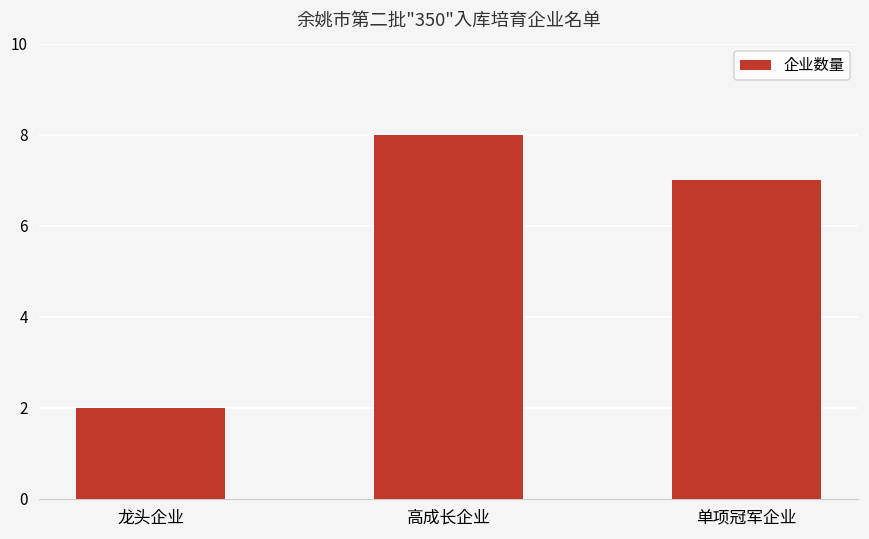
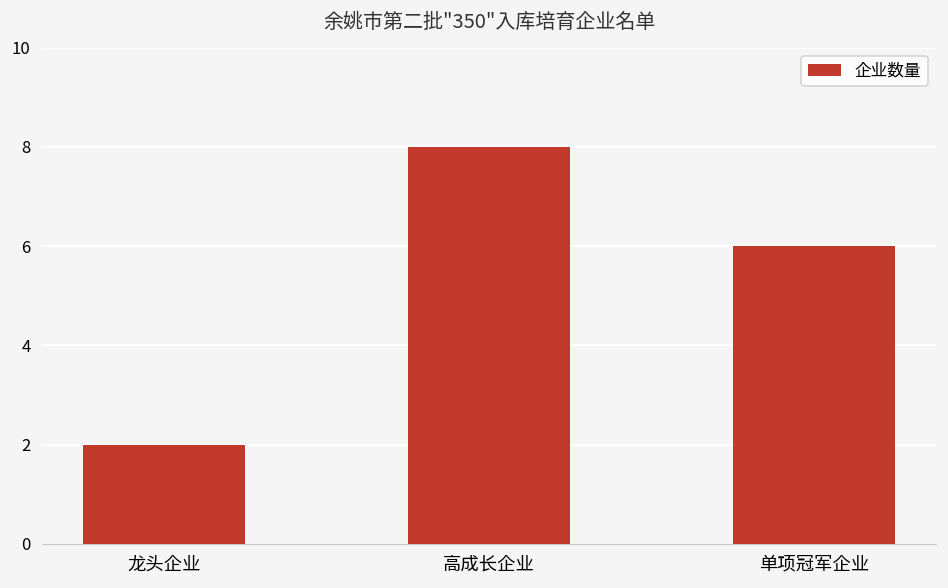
  {
    "龙头企业": 2,
    "高成长企业": 8,
-   "单项冠军企业": 7
+   "单项冠军企业": 6
  }
